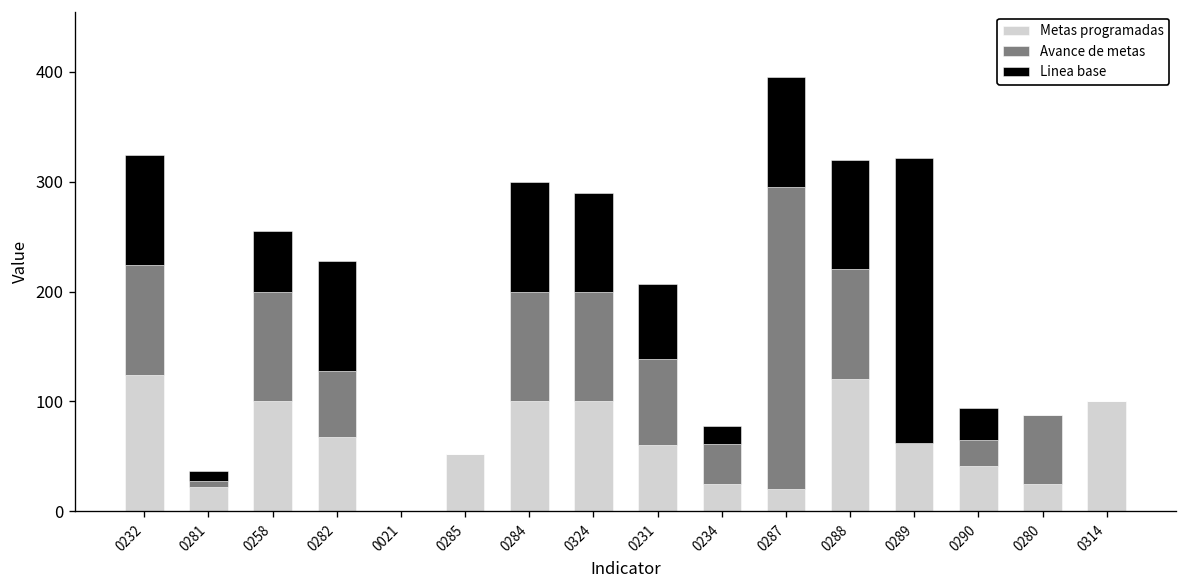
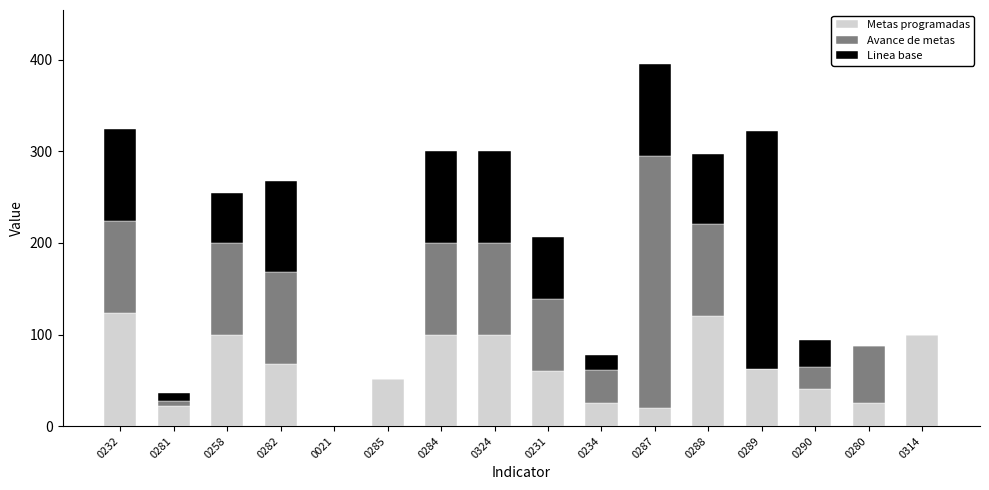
  {
    "Metas programadas": {
      "0232": 120,
      "0281": 20,
      "0258": 100,
      "0282": 70,
      "0021": 0,
      "0285": 50,
      "0284": 100,
      "0324": 100,
      "0231": 60,
      "0234": 30,
      "0287": 20,
      "0288": 120,
      "0289": 60,
      "0290": 40,
      "0280": 30,
      "0314": 100
    },
    "Avance de metas": {
      "0232": 100,
      "0281": 10,
      "0258": 100,
-     "0282": 60,
+     "0282": 100,
      "0021": 0,
      "0285": 0,
      "0284": 100,
      "0324": 100,
      "0231": 80,
      "0234": 40,
      "0287": 280,
      "0288": 100,
      "0289": 0,
      "0290": 20,
      "0280": 60,
      "0314": 0
    },
    "Linea base": {
      "0232": 100,
      "0281": 10,
      "0258": 60,
      "0282": 100,
      "0021": 0,
      "0285": 0,
      "0284": 100,
-     "0324": 90,
+     "0324": 100,
      "0231": 70,
      "0234": 20,
      "0287": 100,
-     "0288": 100,
+     "0288": 80,
      "0289": 260,
      "0290": 30,
      "0280": 0,
      "0314": 0
    }
  }
